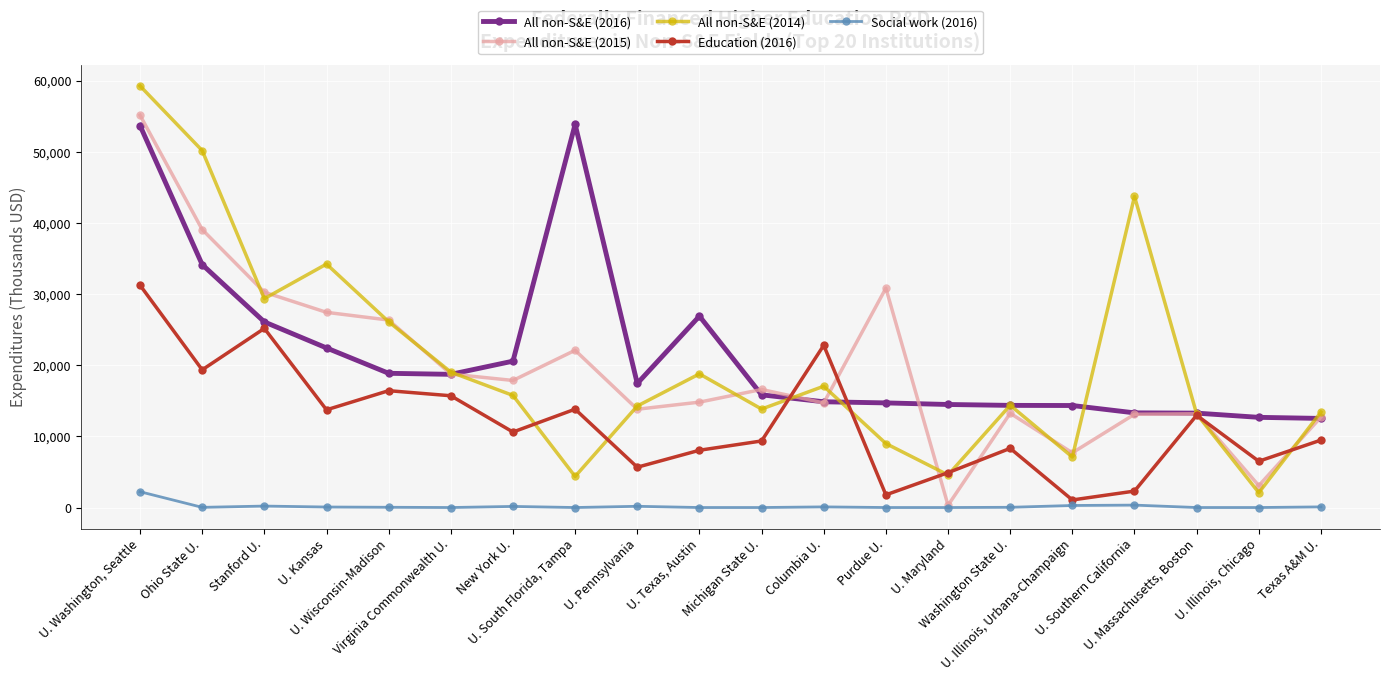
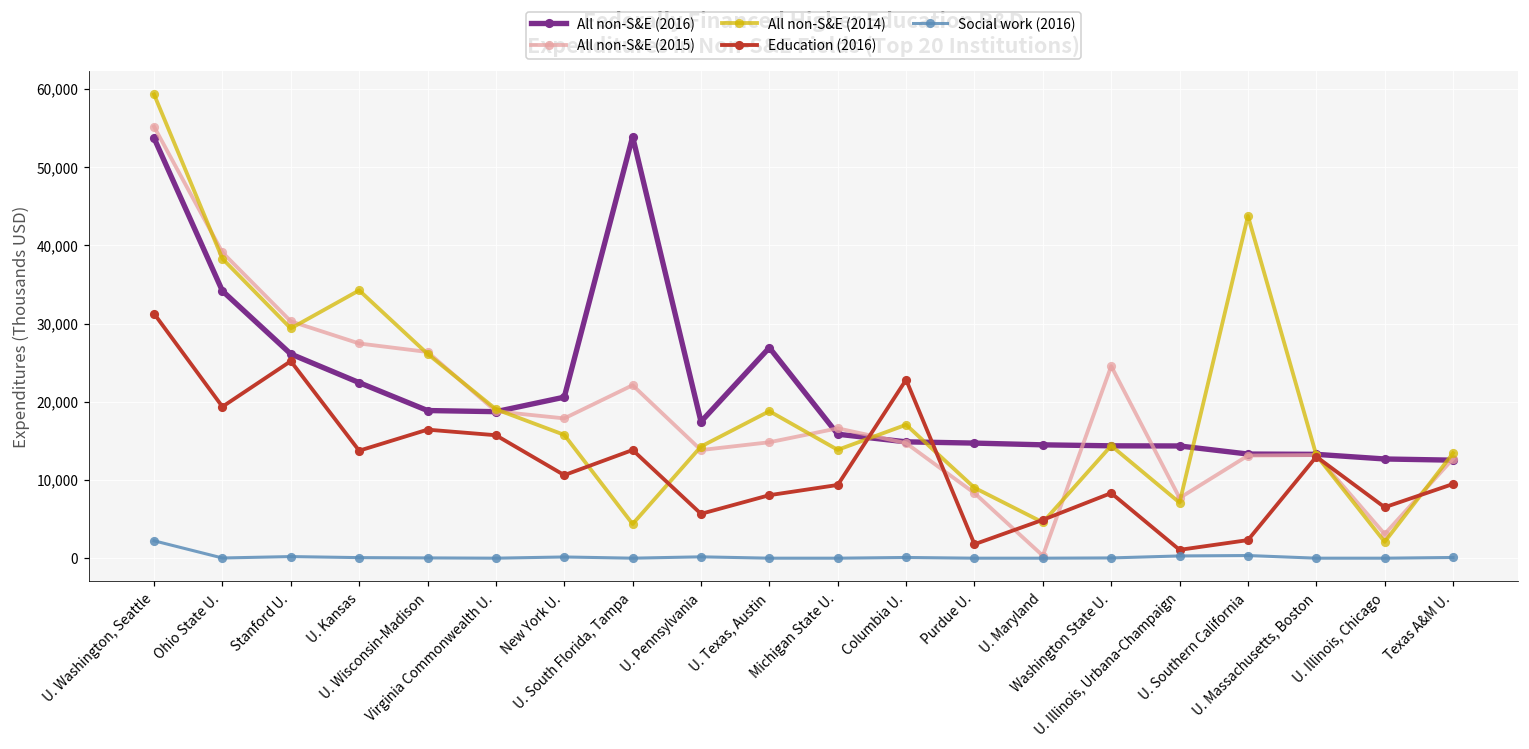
  {
    "All non-S&E (2016)": {
      "U. Washington, Seattle": "54,000",
      "Ohio State U.": "34,000",
      "Stanford U.": "26,000",
      "U. Kansas": "22,000",
      "U. Wisconsin-Madison": "19,000",
      "New York U.": "21,000",
      "U. South Florida, Tampa": "54,000",
      "U. Pennsylvania": "17,000",
      "U. Texas, Austin": "27,000",
      "Michigan State U.": "16,000",
      "Purdue U.": "15,000",
      "U. Maryland": "14,000",
      "U. Illinois, Urbana-Champaign": "14,000",
      "U. Illinois, Chicago": "13,000"
    },
    "All non-S&E (2015)": {
      "U. Washington, Seattle": "55,000",
      "Ohio State U.": "39,000",
      "Stanford U.": "30,000",
      "U. Kansas": "27,000",
      "New York U.": "18,000",
      "U. South Florida, Tampa": "22,000",
      "U. Pennsylvania": "14,000",
      "U. Texas, Austin": "15,000",
      "Michigan State U.": "17,000",
-     "Purdue U.": "31,000",
-     "Washington State U.": "13,000",
+     "Purdue U.": "8,000",
+     "Washington State U.": "25,000",
      "U. Illinois, Urbana-Champaign": "8,000",
      "U. Illinois, Chicago": "3,000"
    },
    "All non-S&E (2014)": {
      "U. Washington, Seattle": "59,000",
-     "Ohio State U.": "50,000",
+     "Ohio State U.": "38,000",
      "Stanford U.": "29,000",
      "U. Kansas": "34,000",
      "New York U.": "16,000",
      "U. South Florida, Tampa": "4,000",
      "U. Pennsylvania": "14,000",
      "U. Texas, Austin": "19,000",
      "Michigan State U.": "14,000",
      "Columbia U.": "17,000",
      "Purdue U.": "9,000",
      "U. Illinois, Urbana-Champaign": "7,000",
      "U. Southern California": "44,000",
      "U. Illinois, Chicago": "2,000",
      "Texas A&M U.": "13,000"
    },
    "Education (2016)": {
      "U. Washington, Seattle": "31,000",
      "Ohio State U.": "19,000",
      "Stanford U.": "25,000",
      "U. Kansas": "14,000",
      "U. Wisconsin-Madison": "16,000",
      "Virginia Commonwealth U.": "16,000",
      "New York U.": "11,000",
      "U. South Florida, Tampa": "14,000",
      "U. Pennsylvania": "6,000",
      "U. Texas, Austin": "8,000",
      "Michigan State U.": "9,000",
      "Columbia U.": "23,000",
      "Purdue U.": "2,000",
      "Washington State U.": "8,000",
      "U. Illinois, Urbana-Champaign": "1,000",
      "U. Southern California": "2,000",
      "U. Illinois, Chicago": "7,000",
      "Texas A&M U.": "9,000"
    },
    "Social work (2016)": {
      "U. Washington, Seattle": "2,000",
      "Ohio State U.": "0",
      "Stanford U.": "0",
      "U. Kansas": "0",
      "U. Wisconsin-Madison": "0",
      "Virginia Commonwealth U.": "0",
      "New York U.": "0",
      "U. South Florida, Tampa": "0",
      "U. Pennsylvania": "0",
      "U. Texas, Austin": "0",
      "Michigan State U.": "0",
      "Columbia U.": "0",
      "Purdue U.": "0",
      "Washington State U.": "0",
      "U. Illinois, Urbana-Champaign": "0",
      "U. Southern California": "0",
      "U. Massachusetts, Boston": "0",
      "U. Illinois, Chicago": "0",
      "Texas A&M U.": "0"
    }
  }
